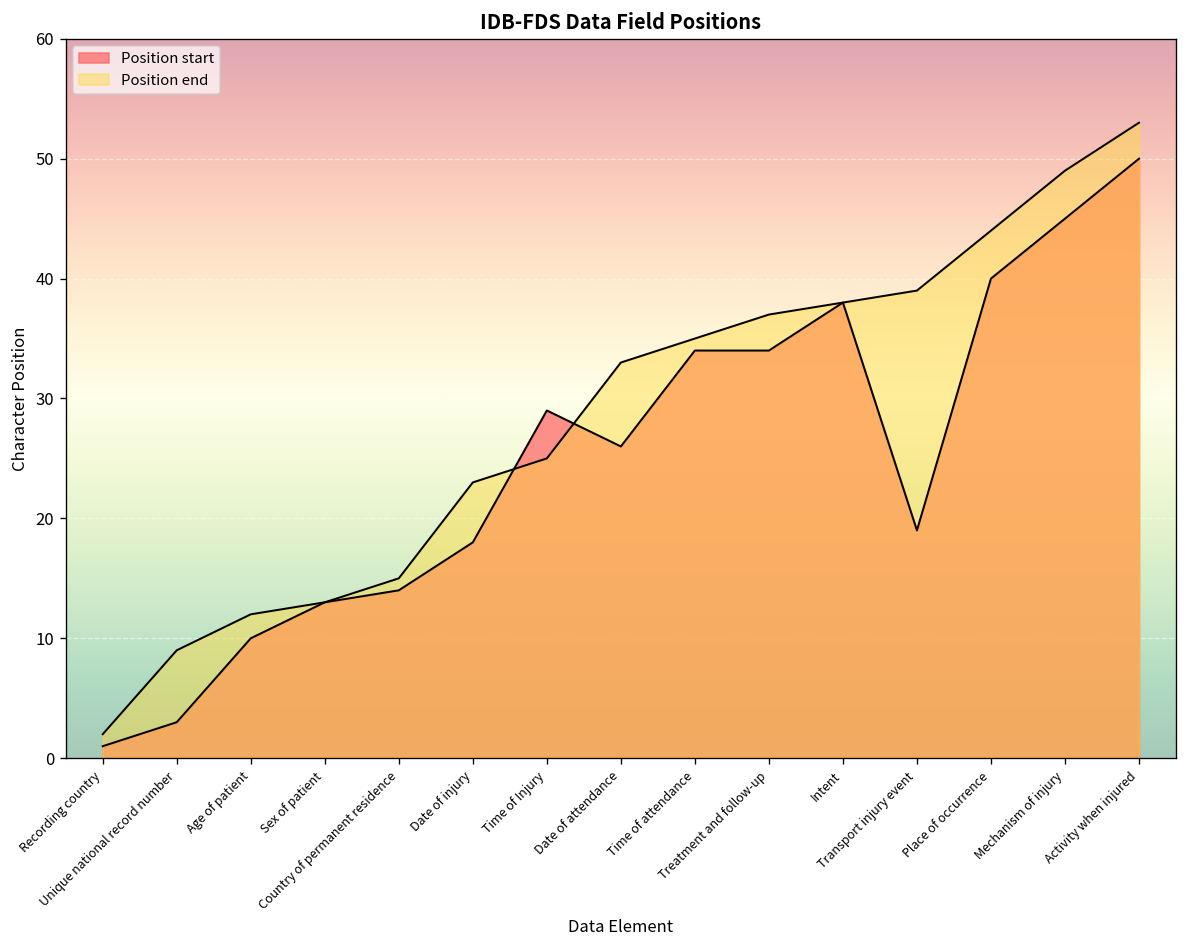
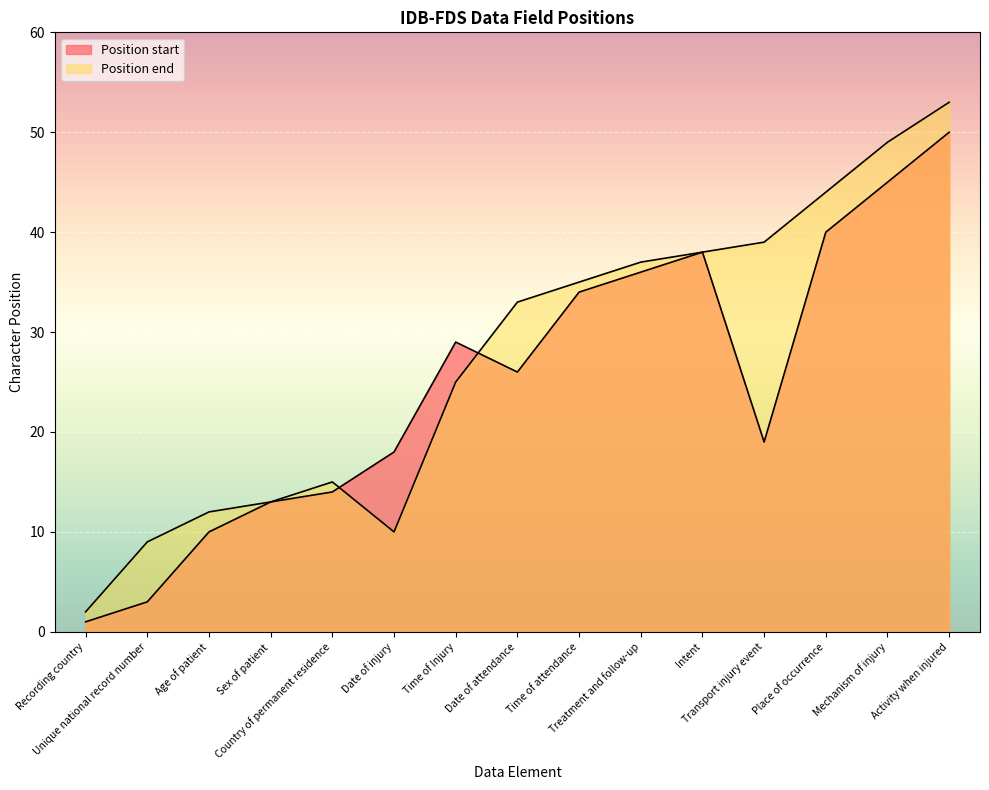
  {
    "Position start": {
      "Recording country": 1,
      "Unique national record number": 3,
      "Age of patient": 10,
      "Country of permanent residence": 14,
      "Date of injury": 18,
      "Time of Injury": 29,
      "Date of attendance": 26,
      "Time of attendance": 34,
-     "Treatment and follow-up": 34,
+     "Treatment and follow-up": 36,
      "Transport injury event": 19,
      "Place of occurrence": 40,
      "Mechanism of injury": 45,
      "Activity when injured": 50
    },
    "Position end": {
      "Recording country": 2,
      "Unique national record number": 9,
      "Age of patient": 12,
      "Country of permanent residence": 15,
-     "Date of injury": 23,
+     "Date of injury": 10,
      "Time of Injury": 25,
      "Date of attendance": 33,
      "Time of attendance": 35,
      "Treatment and follow-up": 37,
      "Transport injury event": 39,
      "Place of occurrence": 44,
      "Mechanism of injury": 49,
      "Activity when injured": 53
    }
  }
